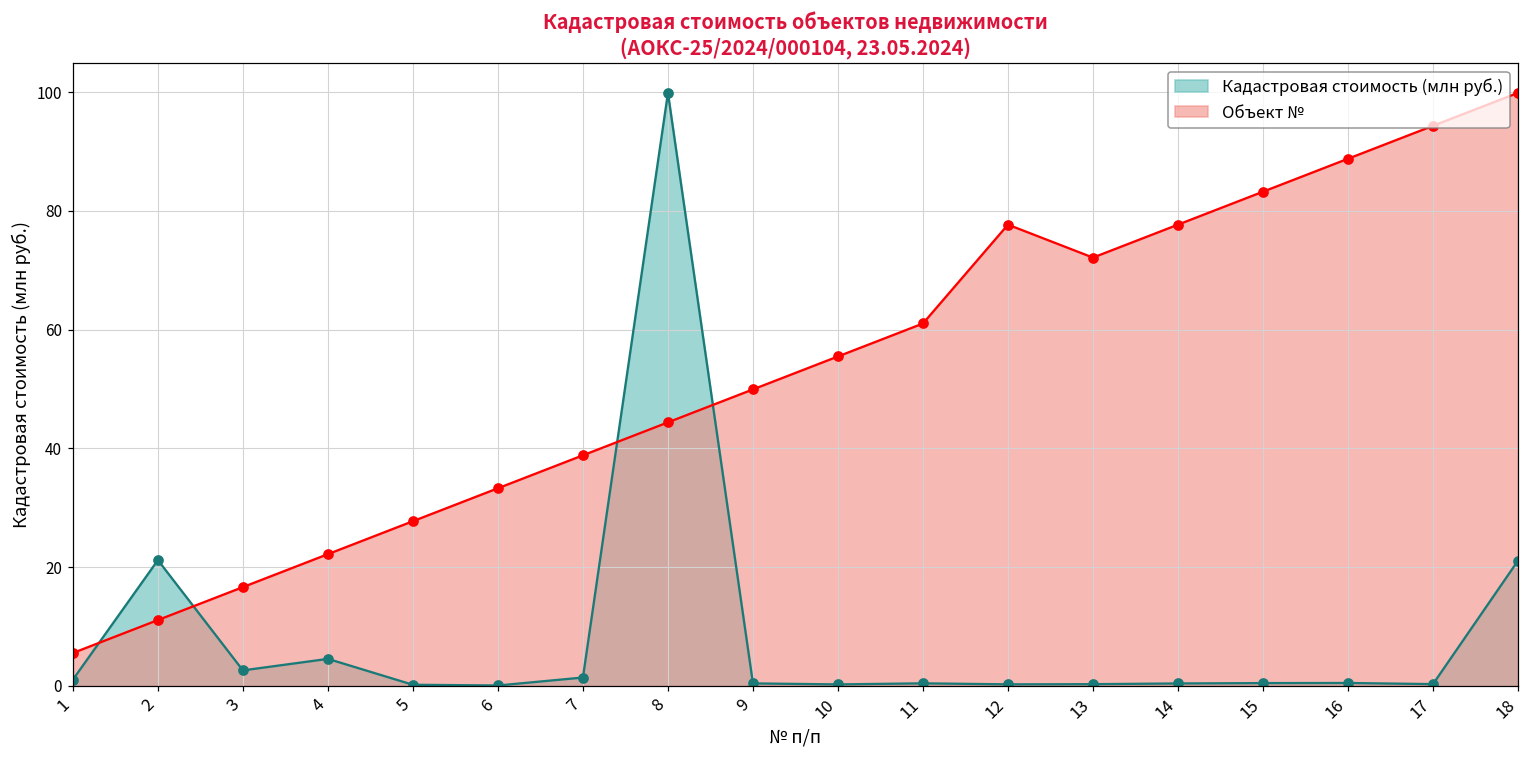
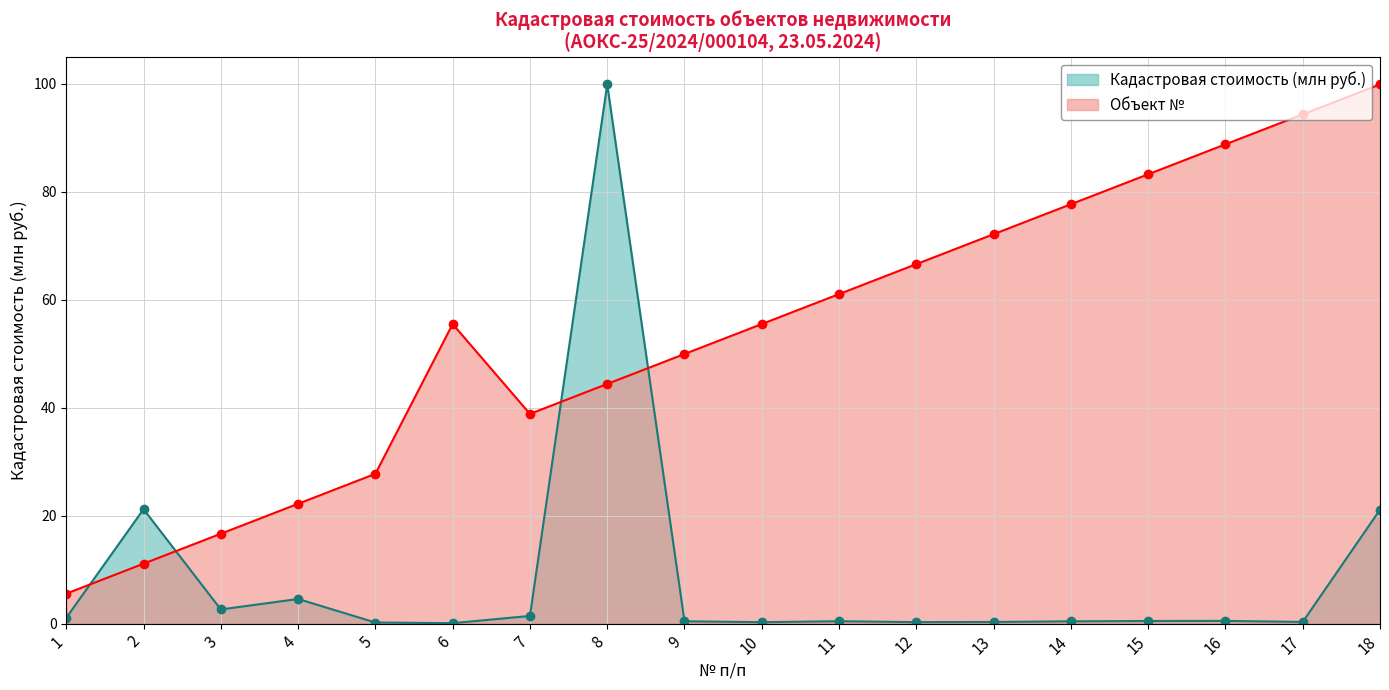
  {
    "Кадастровая стоимость (млн руб.)": {
      "1": 1,
      "2": 21,
      "3": 3,
      "4": 5,
      "5": 0,
      "6": 0,
      "7": 1,
      "8": 100,
      "9": 0,
      "10": 0,
      "11": 0,
      "12": 0,
      "13": 0,
      "14": 0,
      "15": 0,
      "16": 1,
      "17": 0,
      "18": 21
    },
    "Объект №": {
      "1": 6,
      "2": 11,
      "3": 17,
      "4": 22,
      "5": 28,
-     "6": 33,
+     "6": 55,
      "7": 39,
      "8": 44,
      "9": 50,
      "10": 55,
      "11": 61,
-     "12": 78,
+     "12": 67,
      "13": 72,
      "14": 78,
      "15": 83,
      "16": 89,
      "18": 100
    }
  }
